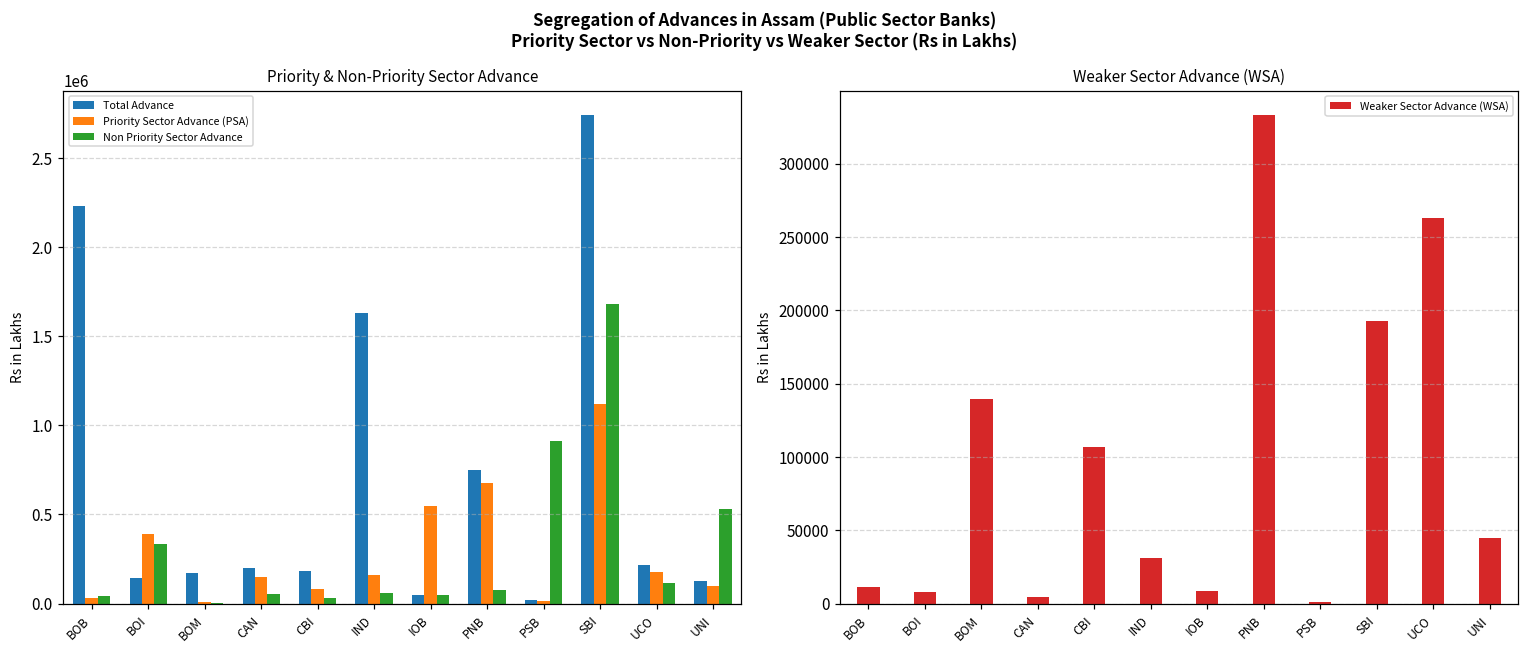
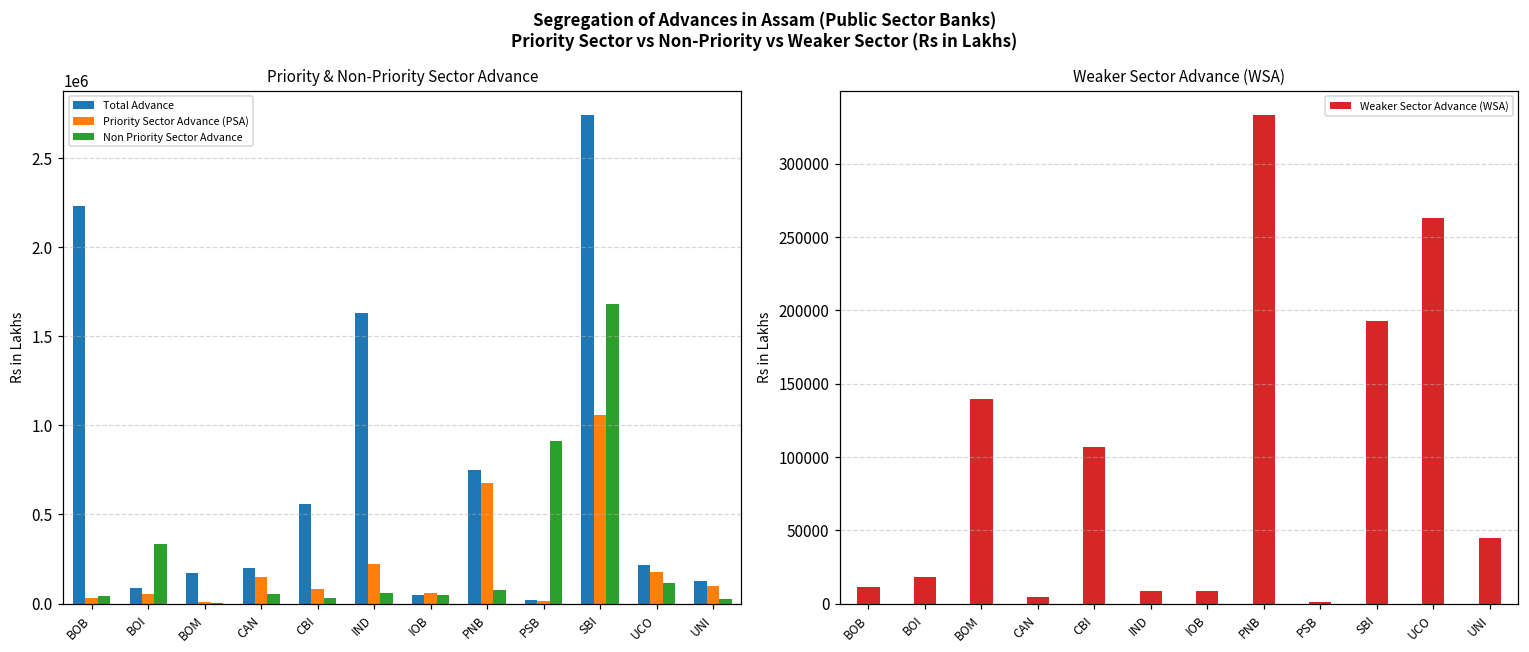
  {
    "Priority & Non-Priority Sector Advance": {
      "Total Advance": {
        "BOB": 2230000,
-       "BOI": 140000,
+       "BOI": 90000,
        "BOM": 170000,
        "CAN": 200000,
-       "CBI": 180000,
+       "CBI": 560000,
        "IND": 1630000,
        "IOB": 50000,
        "PNB": 750000,
        "PSB": 20000,
        "SBI": 2740000,
        "UCO": 210000,
        "UNI": 130000
      },
      "Priority Sector Advance (PSA)": {
        "BOB": 30000,
-       "BOI": 390000,
+       "BOI": 50000,
        "CAN": 150000,
        "CBI": 80000,
-       "IND": 160000,
-       "IOB": 550000,
+       "IND": 220000,
+       "IOB": 60000,
        "PNB": 680000,
-       "SBI": 1120000,
+       "SBI": 1060000,
        "UCO": 180000,
        "UNI": 100000
      },
      "Non Priority Sector Advance": {
        "BOB": 40000,
        "BOI": 340000,
        "CAN": 50000,
        "CBI": 30000,
        "IND": 60000,
        "IOB": 50000,
        "PNB": 80000,
        "PSB": 910000,
        "SBI": 1680000,
        "UCO": 110000,
-       "UNI": 530000
+       "UNI": 30000
      }
    },
    "Weaker Sector Advance (WSA)": {
      "BOB": 11000,
-     "BOI": 8000,
+     "BOI": 18000,
      "BOM": 139000,
      "CAN": 4000,
      "CBI": 107000,
-     "IND": 31000,
+     "IND": 8000,
      "IOB": 8000,
      "PNB": 333000,
      "SBI": 193000,
      "UCO": 263000,
      "UNI": 44000
    }
  }
